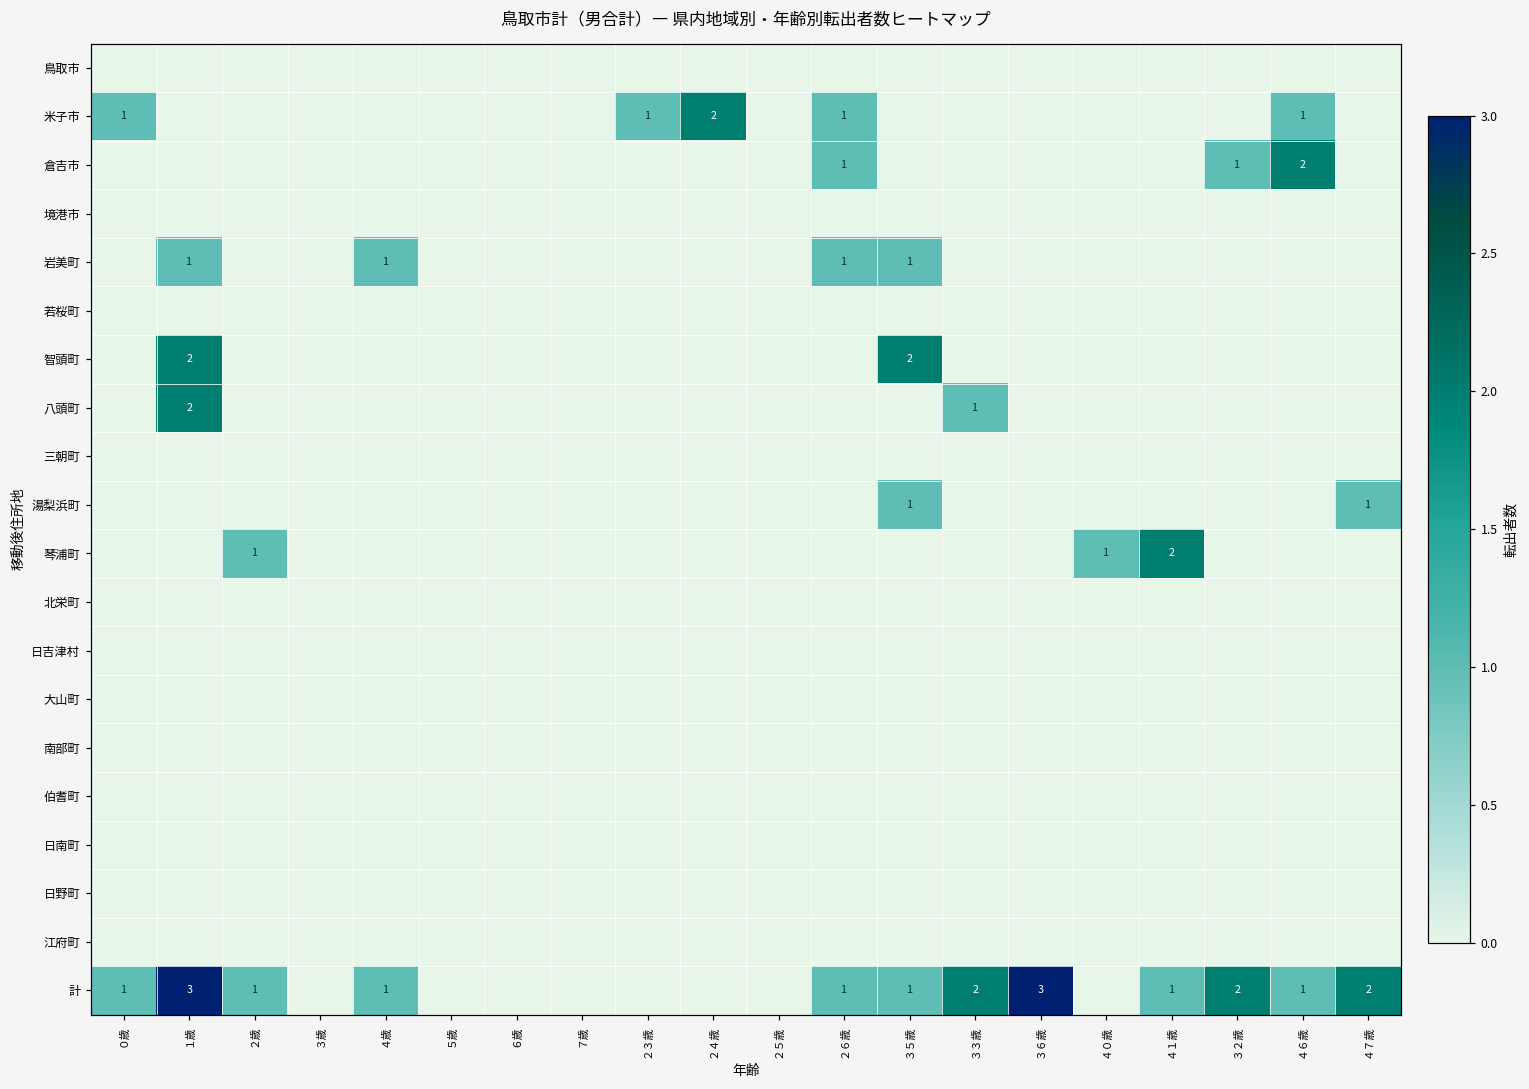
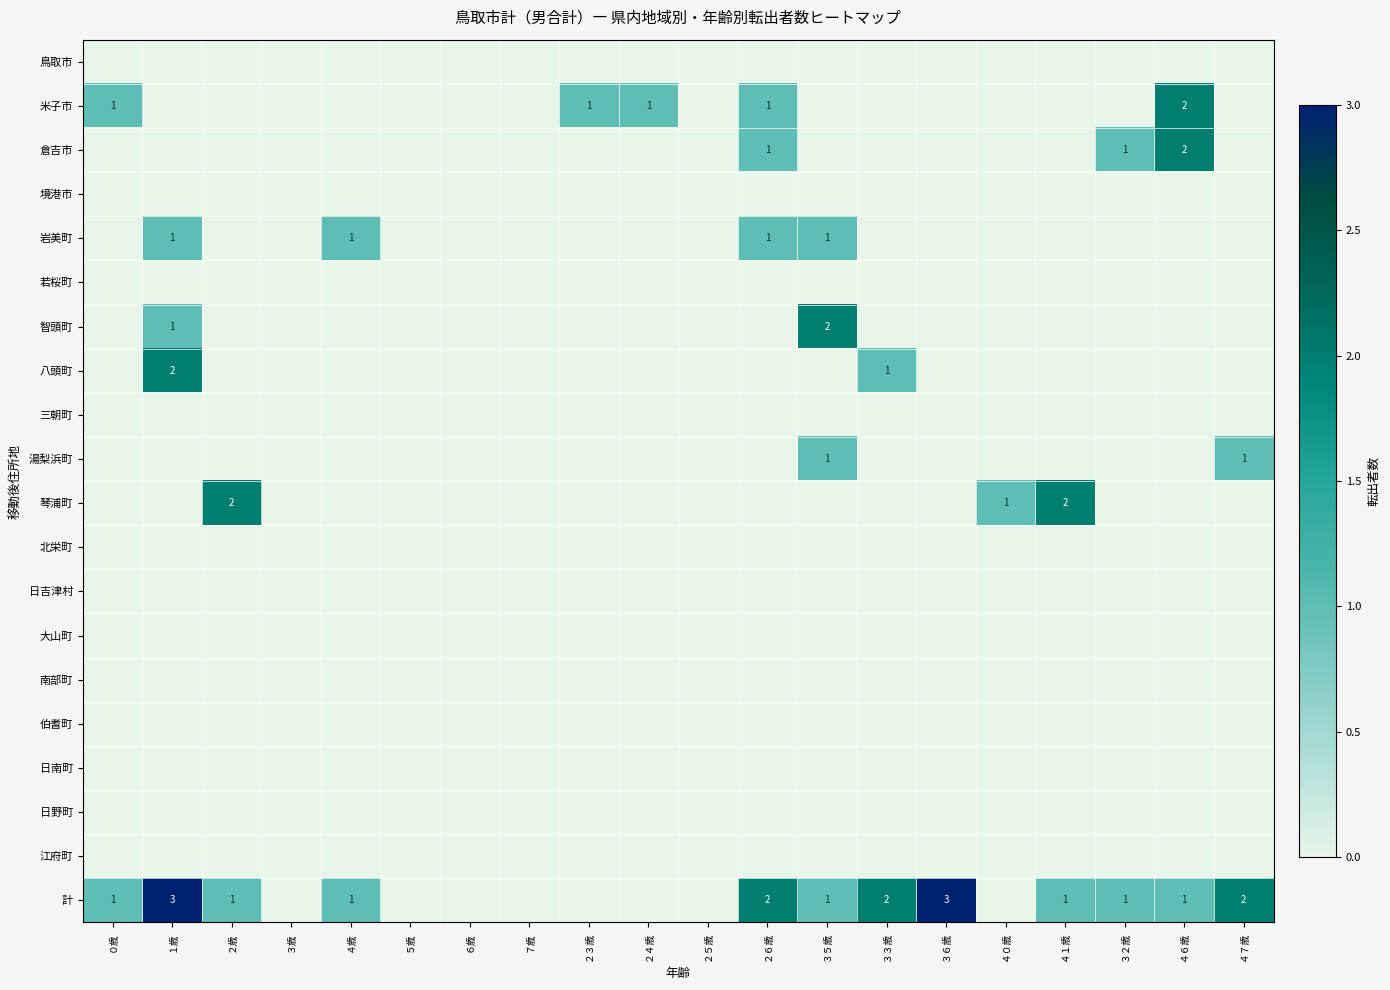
  {
    "米子市": {
      "０歳": 1,
      "２３歳": 1,
-     "２４歳": 2,
+     "２４歳": 1,
      "２６歳": 1,
-     "４６歳": 1
+     "４６歳": 2
    },
    "倉吉市": {
      "２６歳": 1,
      "３２歳": 1,
      "４６歳": 2
    },
    "岩美町": {
      "１歳": 1,
      "４歳": 1,
      "２６歳": 1,
      "３５歳": 1
    },
    "智頭町": {
-     "１歳": 2,
+     "１歳": 1,
      "３５歳": 2
    },
    "八頭町": {
      "１歳": 2,
      "３３歳": 1
    },
    "湯梨浜町": {
      "３５歳": 1,
      "４７歳": 1
    },
    "琴浦町": {
-     "２歳": 1,
+     "２歳": 2,
      "４０歳": 1,
      "４１歳": 2
    },
    "計": {
      "０歳": 1,
      "１歳": 3,
      "２歳": 1,
      "４歳": 1,
-     "２６歳": 1,
+     "２６歳": 2,
      "３５歳": 1,
      "３３歳": 2,
      "３６歳": 3,
      "４１歳": 1,
-     "３２歳": 2,
+     "３２歳": 1,
      "４６歳": 1,
      "４７歳": 2
    }
  }
